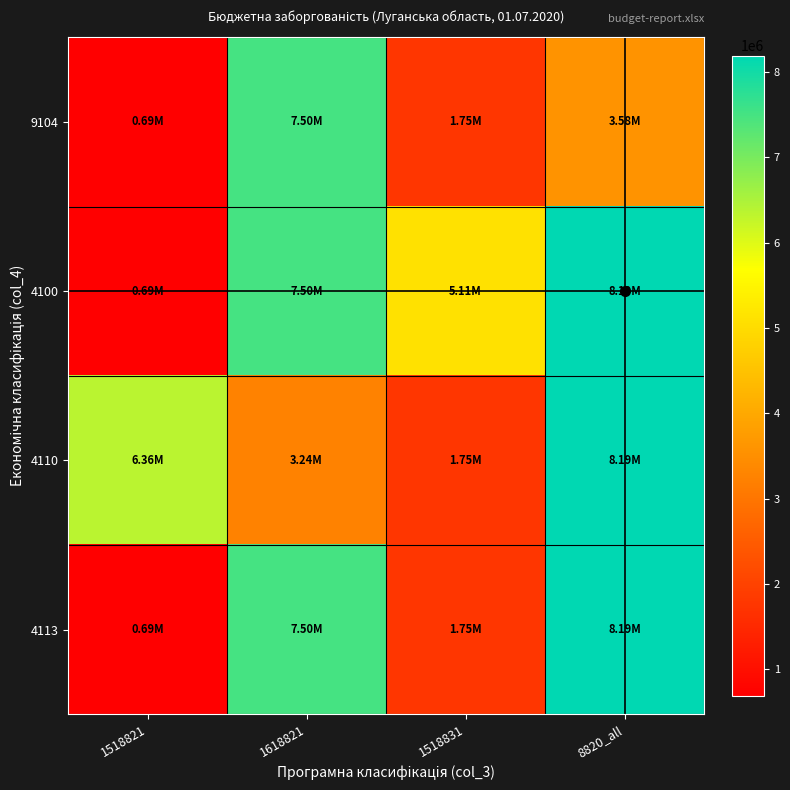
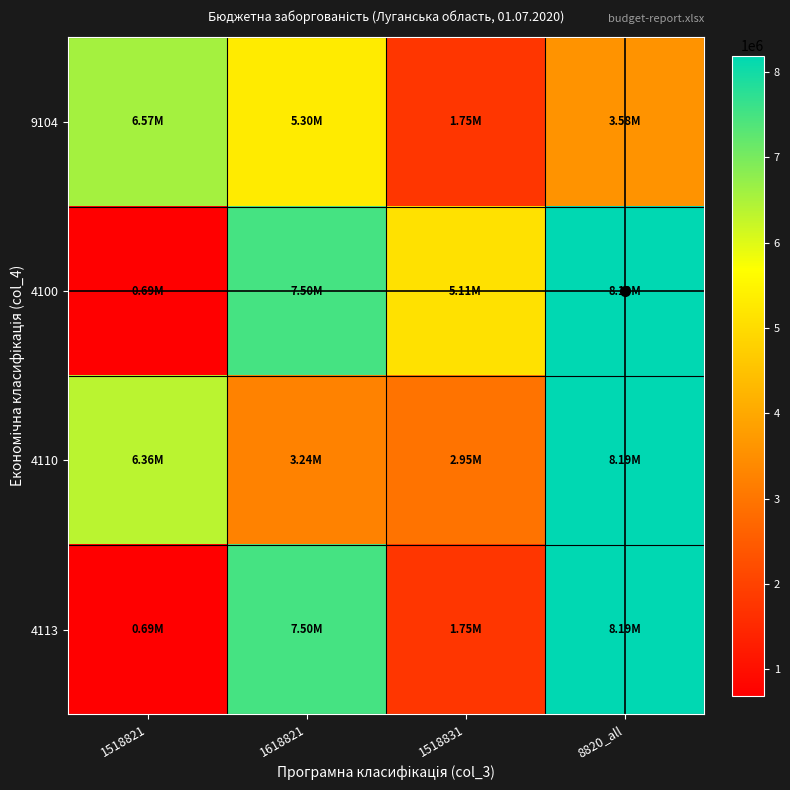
  {
    "9104": {
-     "1518821": "0.69M",
-     "1618821": "7.50M",
+     "1518821": "6.57M",
+     "1618821": "5.30M",
      "1518831": "1.75M",
      "8820_all": "3.58M"
    },
    "4100": {
      "1518821": "0.69M",
      "1618821": "7.50M",
      "1518831": "5.11M"
    },
    "4110": {
      "1518821": "6.36M",
      "1618821": "3.24M",
-     "1518831": "1.75M",
+     "1518831": "2.95M",
      "8820_all": "8.19M"
    },
    "4113": {
      "1518821": "0.69M",
      "1618821": "7.50M",
      "1518831": "1.75M",
      "8820_all": "8.19M"
    }
  }
